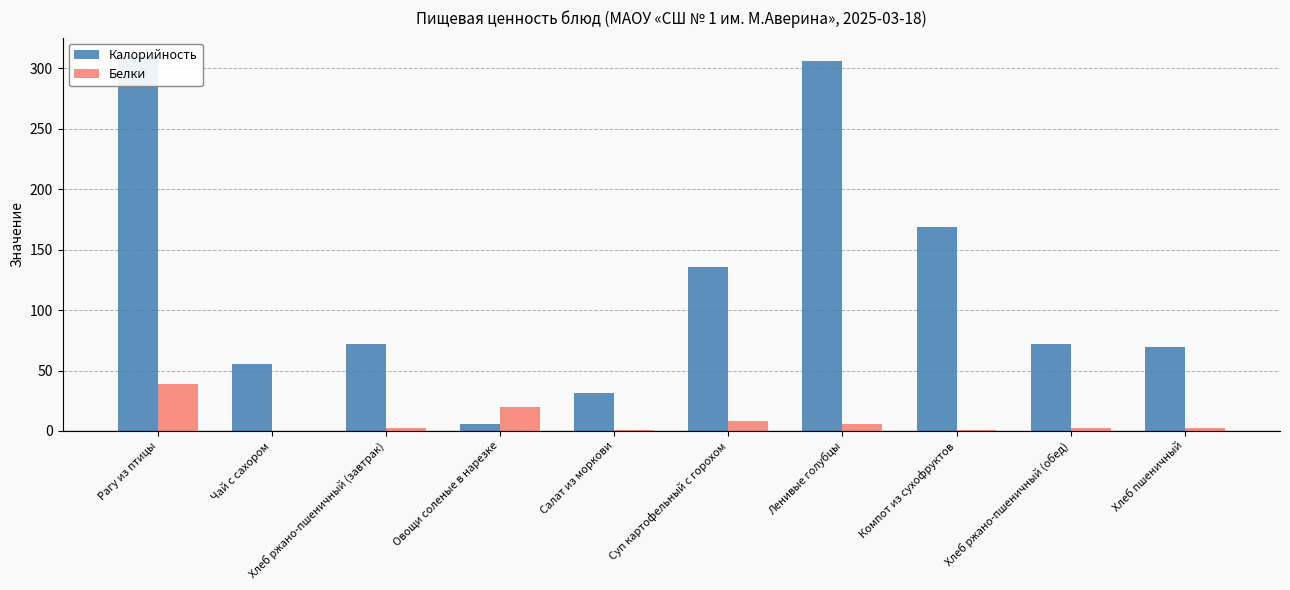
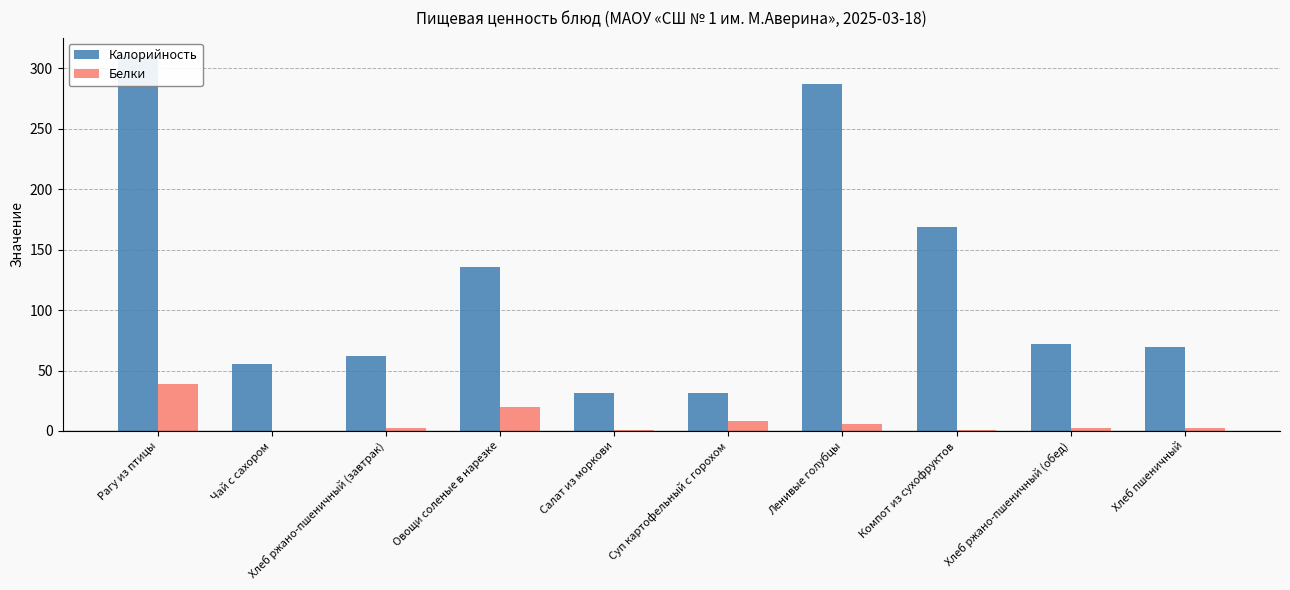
  {
    "Калорийность": {
      "Чай с сахором": 56,
-     "Хлеб ржано-пшеничный (завтрак)": 72,
-     "Овощи соленые в нарезке": 6,
+     "Хлеб ржано-пшеничный (завтрак)": 62,
+     "Овощи соленые в нарезке": 136,
      "Салат из моркови": 31,
-     "Суп картофельный с горохом": 135,
-     "Ленивые голубцы": 306,
+     "Суп картофельный с горохом": 32,
+     "Ленивые голубцы": 287,
      "Компот из сухофруктов": 169,
      "Хлеб ржано-пшеничный (обед)": 72,
      "Хлеб пшеничный": 69
    },
    "Белки": {
      "Рагу из птицы": 39,
      "Хлеб ржано-пшеничный (завтрак)": 3,
      "Овощи соленые в нарезке": 20,
      "Суп картофельный с горохом": 8,
      "Ленивые голубцы": 6,
      "Хлеб ржано-пшеничный (обед)": 2,
      "Хлеб пшеничный": 3
    }
  }
